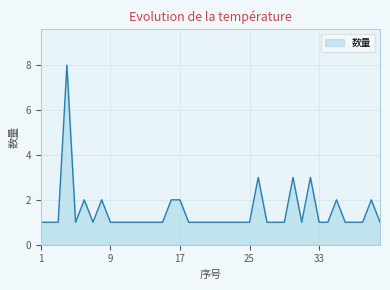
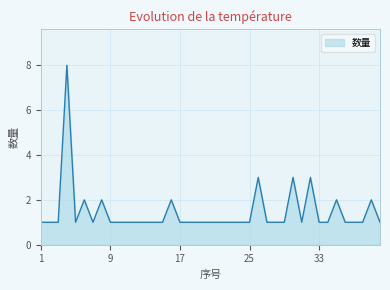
  {
    "1": 1,
    "9": 1,
-   "17": 2,
+   "17": 1,
    "25": 1,
    "33": 1
  }
